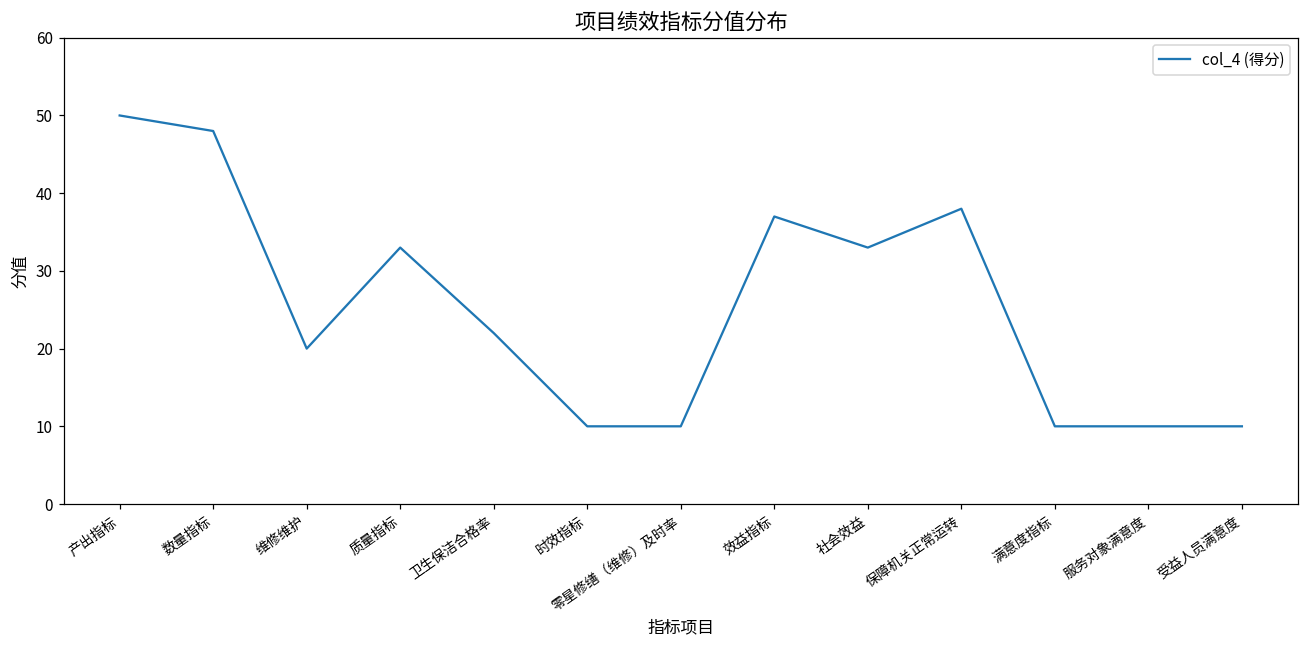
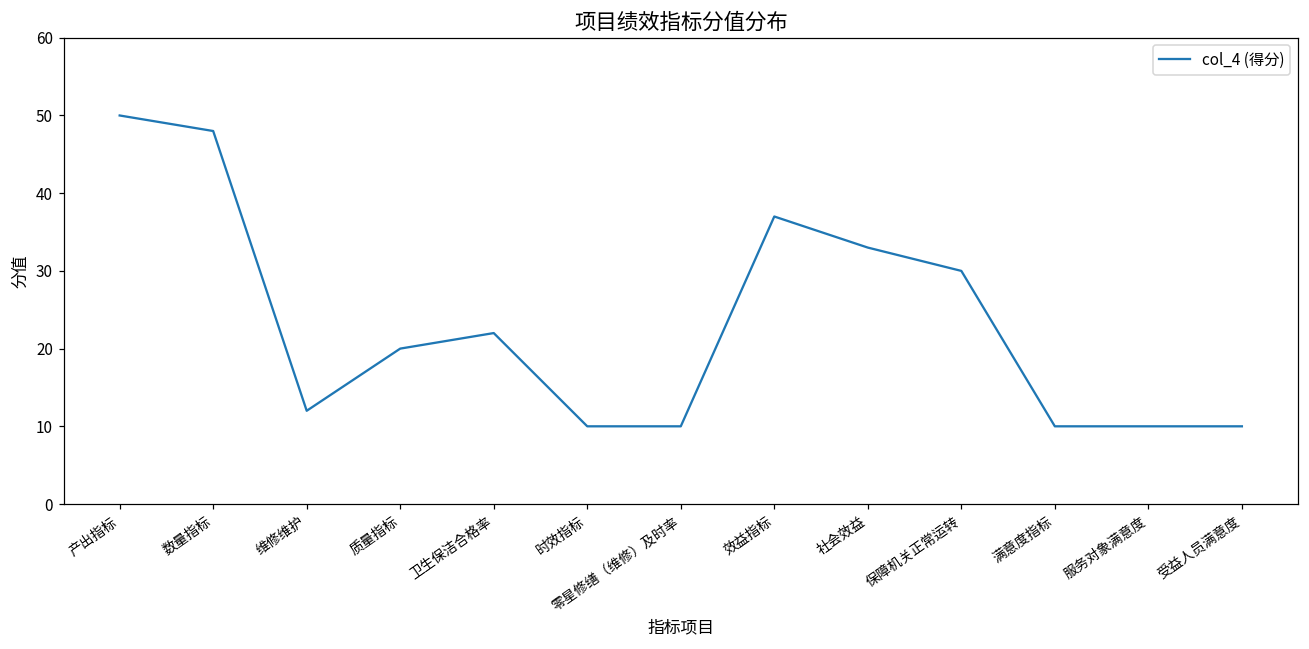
  {
    "产出指标": 50,
    "数量指标": 48,
-   "维修维护": 20,
-   "质量指标": 33,
+   "维修维护": 12,
+   "质量指标": 20,
    "卫生保洁合格率": 22,
    "时效指标": 10,
    "零星修缮（维修）及时率": 10,
    "效益指标": 37,
    "社会效益": 33,
-   "保障机关正常运转": 38,
+   "保障机关正常运转": 30,
    "满意度指标": 10,
    "服务对象满意度": 10,
    "受益人员满意度": 10
  }
